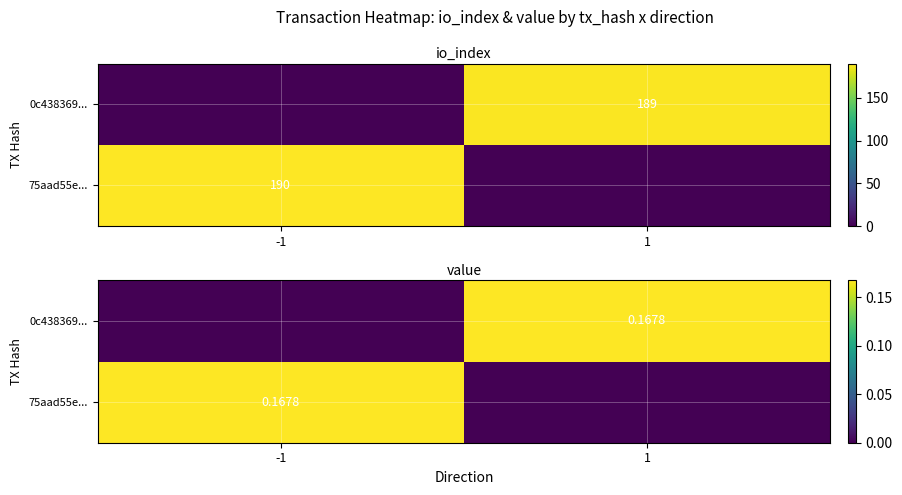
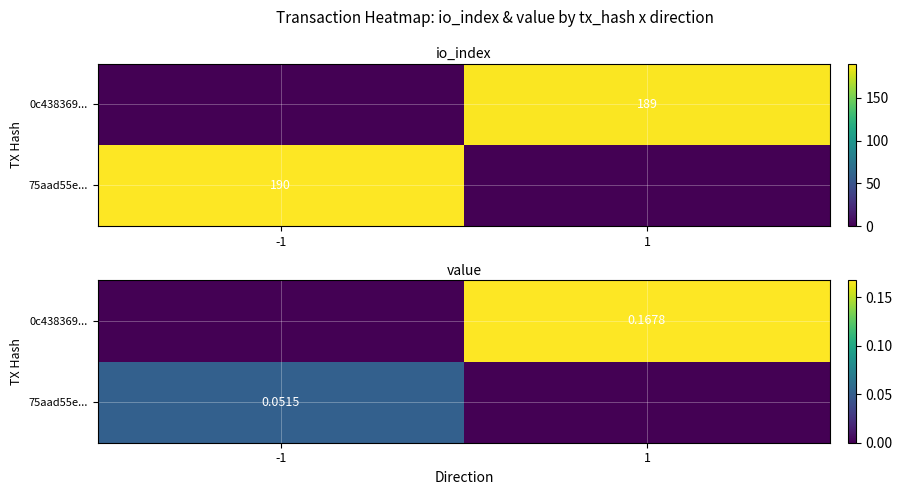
  {
    "io_index": {
      "0c438369...": {
        "1": 189
      },
      "75aad55e...": {
        "-1": 190
      }
    },
    "value": {
      "0c438369...": {
        "1": 0.1678
      },
      "75aad55e...": {
-       "-1": 0.1678
+       "-1": 0.0515
      }
    }
  }
